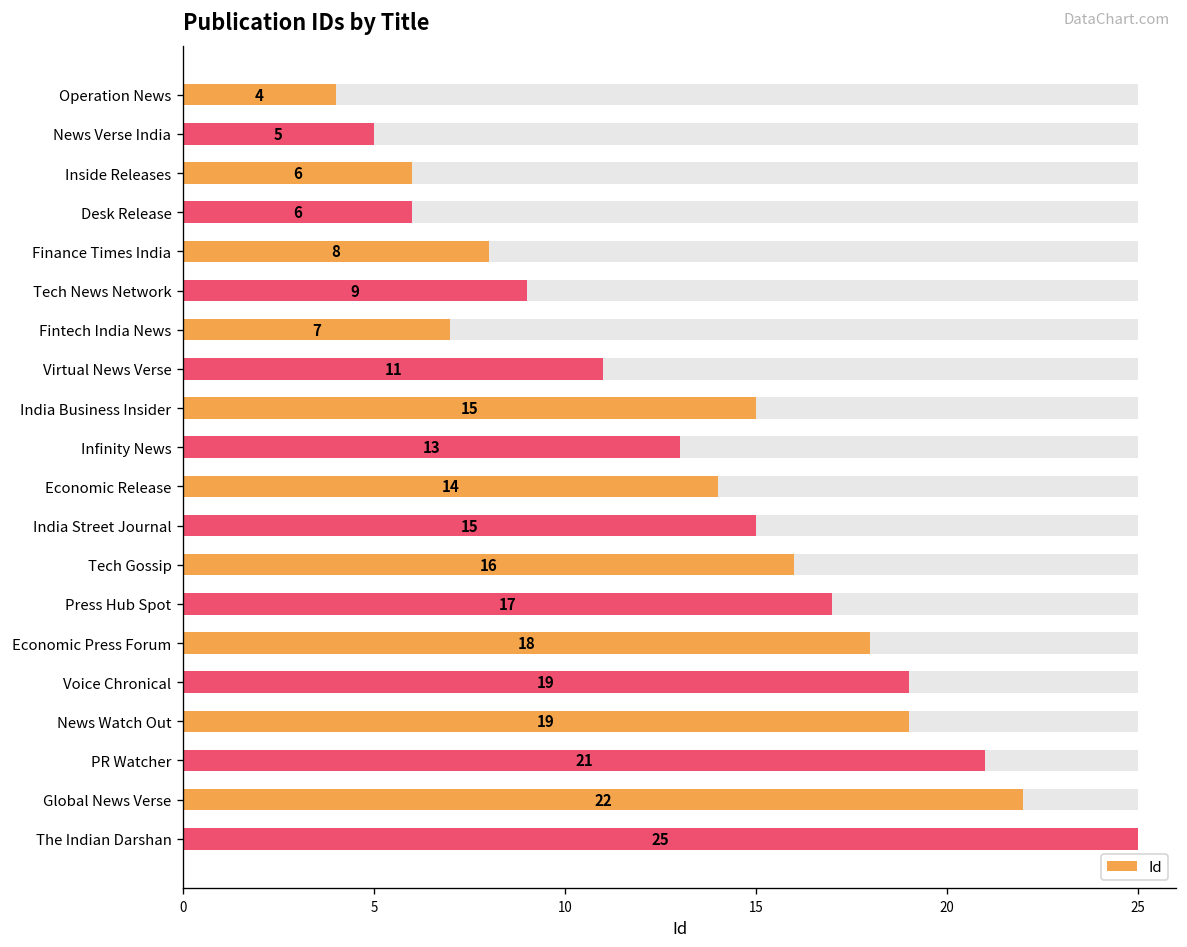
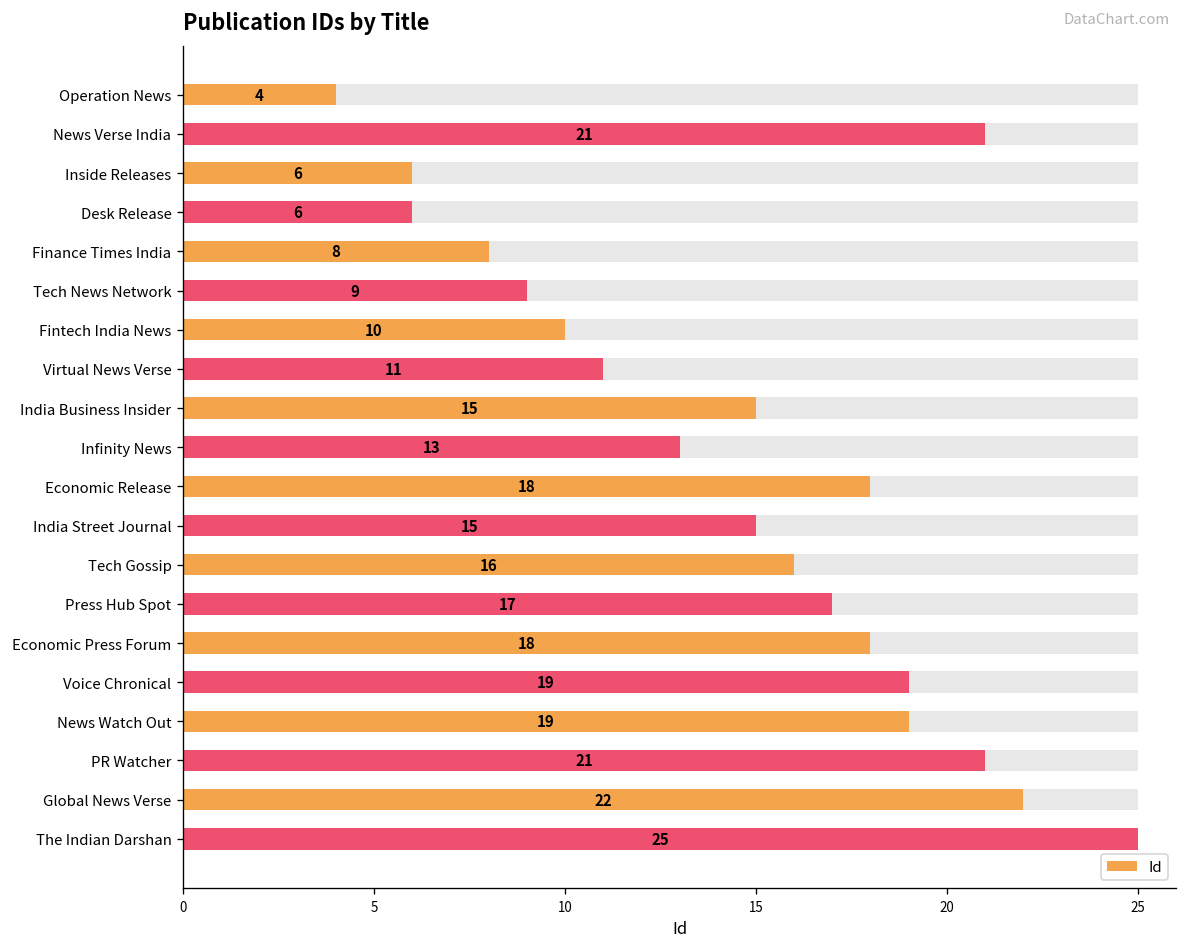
  {
    "Id": {
-     "News Verse India": 5,
-     "Fintech India News": 7,
-     "Economic Release": 14,
+     "News Verse India": 21,
+     "Fintech India News": 10,
+     "Economic Release": 18,
      "The Indian Darshan": 25
    }
  }
